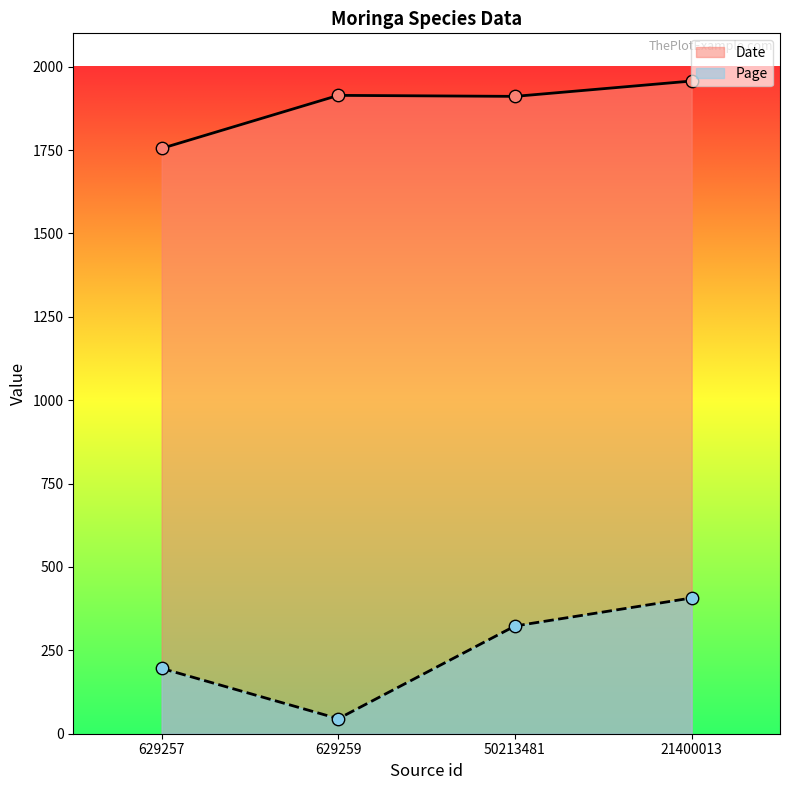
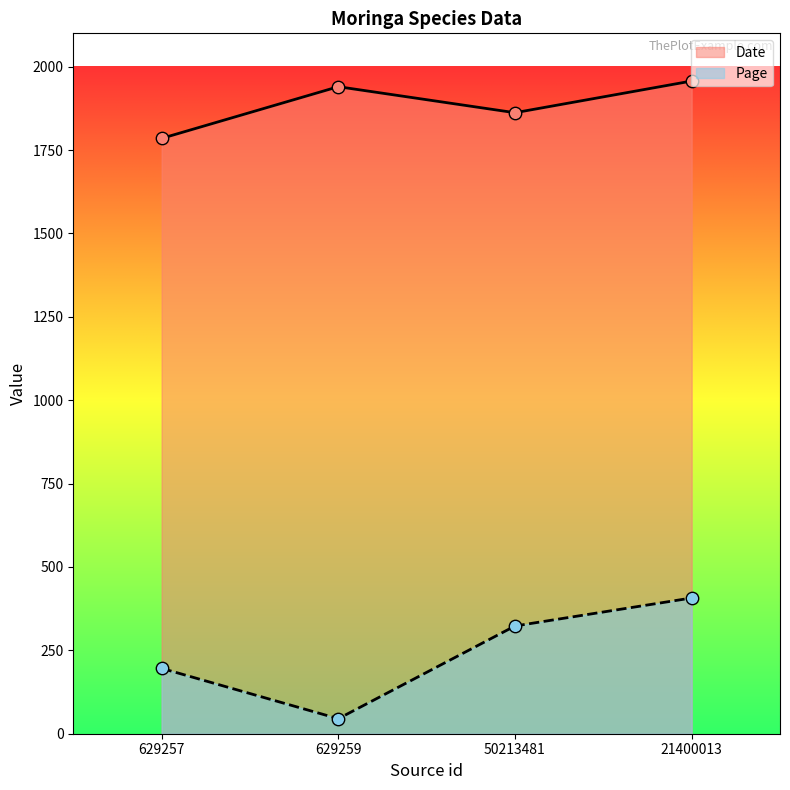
  {
    "Date": {
-     "629257": 1760,
-     "629259": 1910,
-     "50213481": 1910
+     "629257": 1790,
+     "629259": 1940,
+     "50213481": 1860
    },
    "Page": {
      "629257": 200,
      "629259": 50,
      "50213481": 320,
      "21400013": 410
    }
  }
